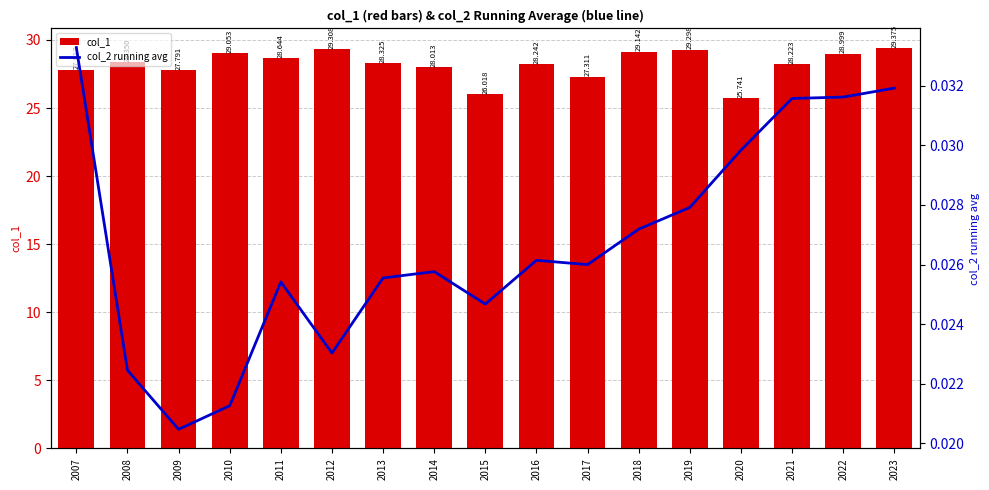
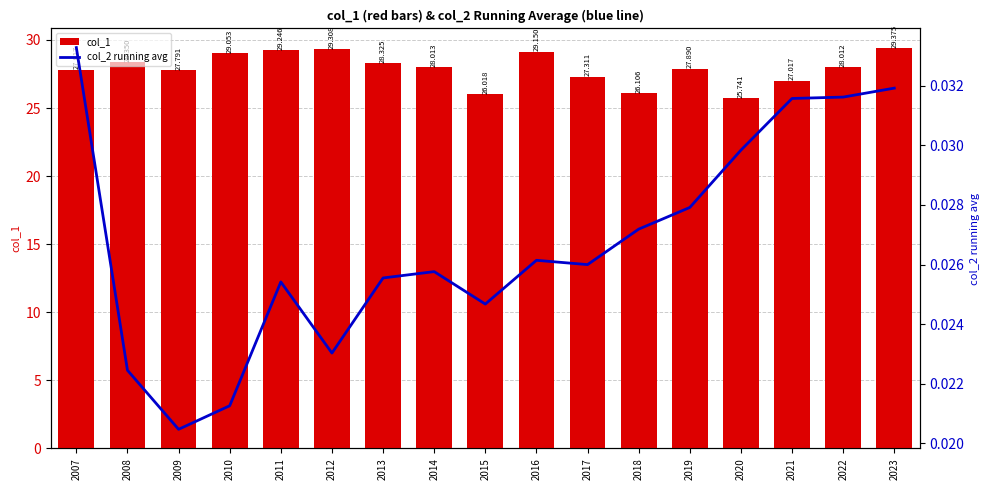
  {
    "col_1": {
      "2009": 27.791,
      "2010": 29.053,
-     "2011": 28.644,
+     "2011": 29.246,
      "2012": 29.308,
      "2013": 28.325,
      "2014": 28.013,
      "2015": 26.018,
-     "2016": 28.242,
+     "2016": 29.150,
      "2017": 27.311,
-     "2018": 29.142,
-     "2019": 29.298,
+     "2018": 26.106,
+     "2019": 27.890,
      "2020": 25.741,
-     "2021": 28.223,
-     "2022": 28.999,
+     "2021": 27.017,
+     "2022": 28.012,
      "2023": 29.375
    }
  }
